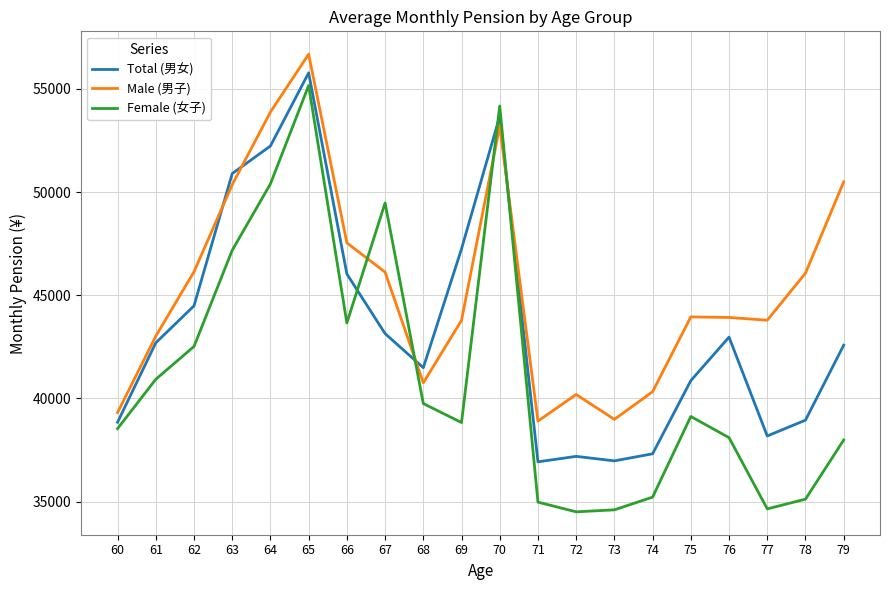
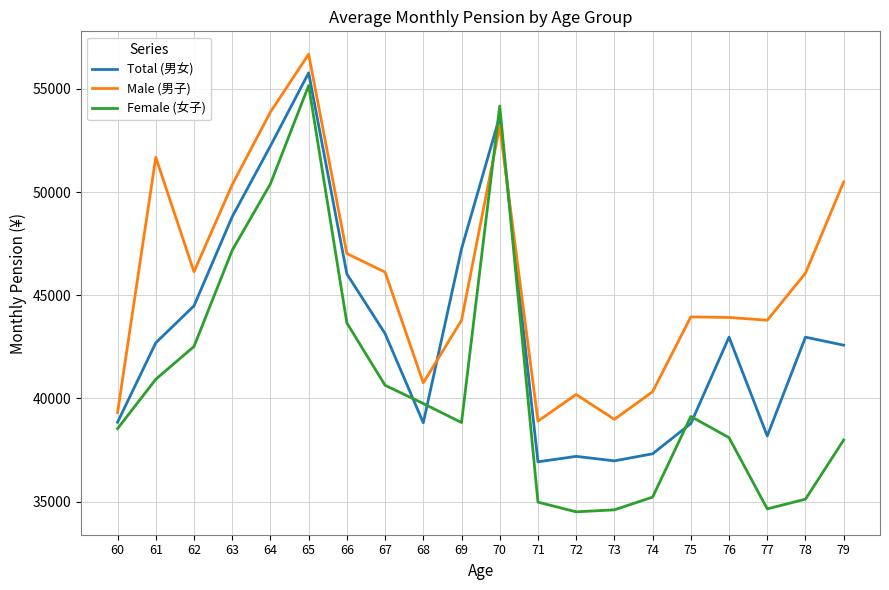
  {
    "Total (男女)": {
      "60": 38800,
      "61": 42700,
      "62": 44500,
-     "63": 50900,
+     "63": 48800,
      "64": 52200,
      "65": 55800,
      "66": 46000,
      "67": 43100,
-     "68": 41500,
+     "68": 38800,
      "69": 47200,
      "70": 53700,
      "71": 36900,
      "72": 37200,
      "73": 37000,
      "74": 37300,
-     "75": 40900,
+     "75": 38800,
      "76": 43000,
      "77": 38200,
-     "78": 38900,
+     "78": 43000,
      "79": 42600
    },
    "Male (男子)": {
      "60": 39300,
-     "61": 43000,
+     "61": 51700,
      "62": 46100,
      "63": 50400,
      "64": 53900,
      "65": 56700,
-     "66": 47500,
+     "66": 47000,
      "67": 46100,
      "68": 40800,
      "69": 43800,
      "70": 53200,
      "71": 38900,
      "72": 40200,
      "73": 39000,
      "74": 40300,
      "75": 44000,
      "76": 43900,
      "77": 43800,
      "78": 46100,
      "79": 50500
    },
    "Female (女子)": {
      "60": 38500,
      "61": 40900,
      "62": 42500,
      "63": 47200,
      "64": 50400,
      "65": 55200,
      "66": 43700,
-     "67": 49500,
+     "67": 40600,
      "68": 39700,
      "69": 38800,
      "70": 54200,
      "71": 35000,
      "72": 34500,
      "73": 34600,
      "74": 35200,
      "75": 39100,
      "76": 38100,
      "77": 34600,
      "78": 35100,
      "79": 38000
    }
  }
